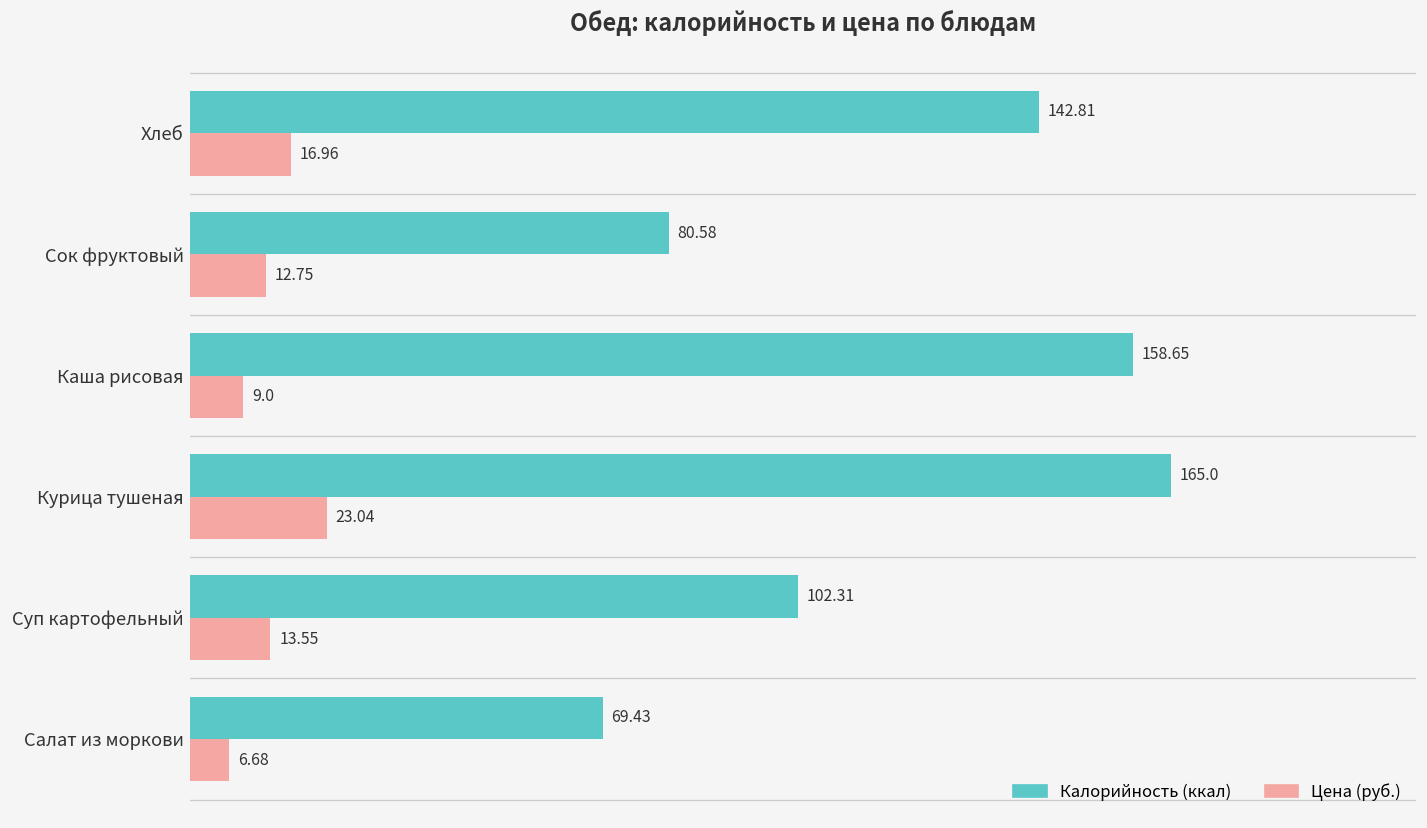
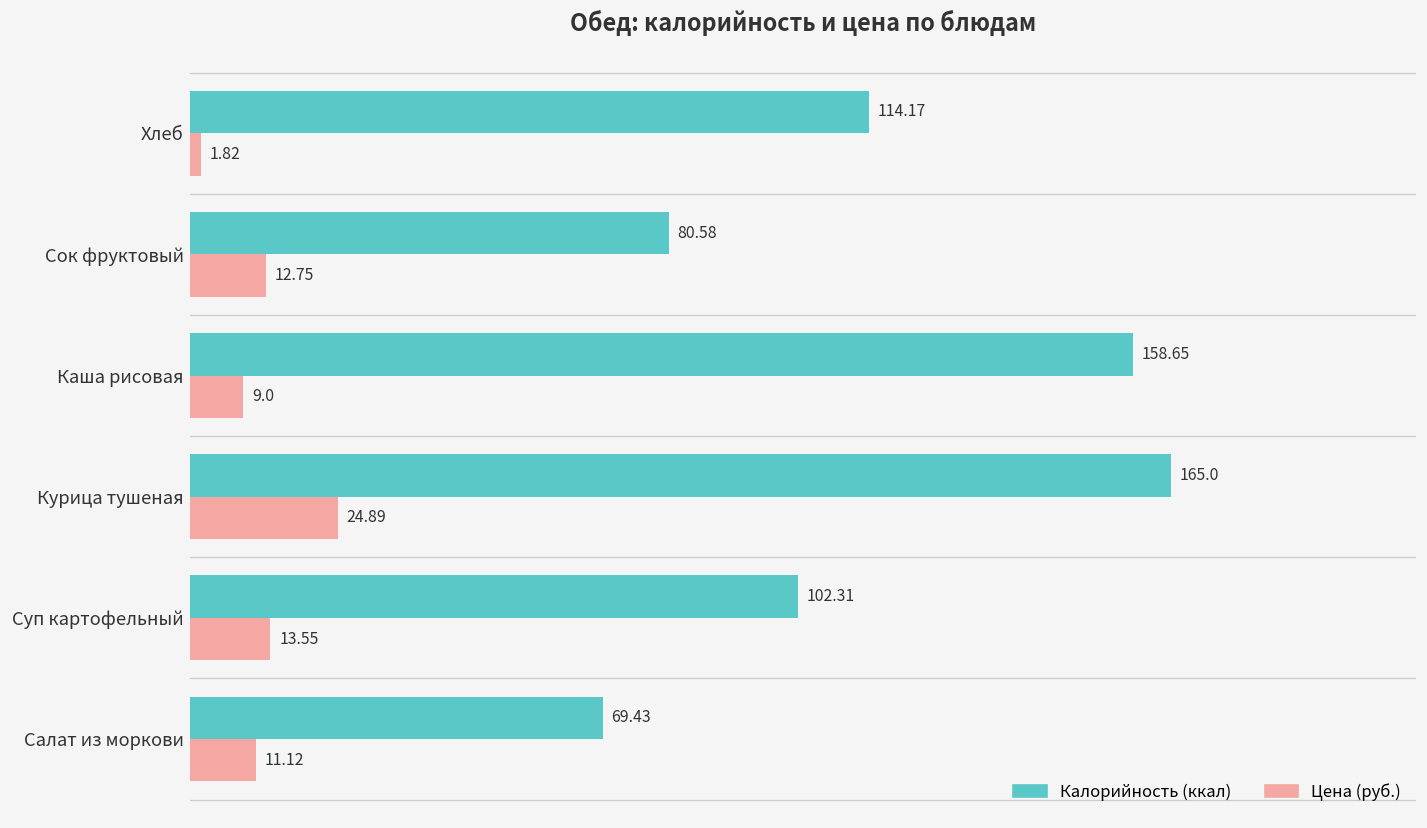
  {
    "Калорийность (ккал)": {
-     "Хлеб": 142.81,
+     "Хлеб": 114.17,
      "Сок фруктовый": 80.58,
      "Каша рисовая": 158.65,
      "Курица тушеная": 165.0,
      "Суп картофельный": 102.31,
      "Салат из моркови": 69.43
    },
    "Цена (руб.)": {
-     "Хлеб": 16.96,
+     "Хлеб": 1.82,
      "Сок фруктовый": 12.75,
      "Каша рисовая": 9.0,
-     "Курица тушеная": 23.04,
+     "Курица тушеная": 24.89,
      "Суп картофельный": 13.55,
-     "Салат из моркови": 6.68
+     "Салат из моркови": 11.12
    }
  }
